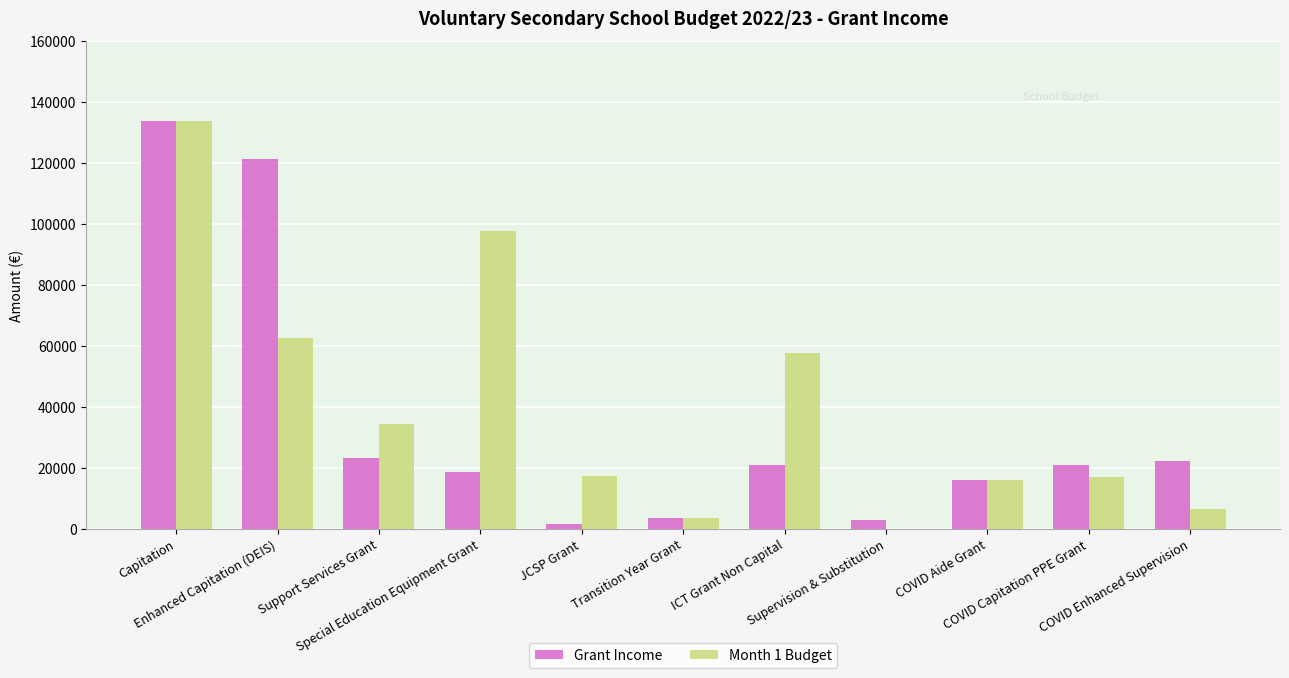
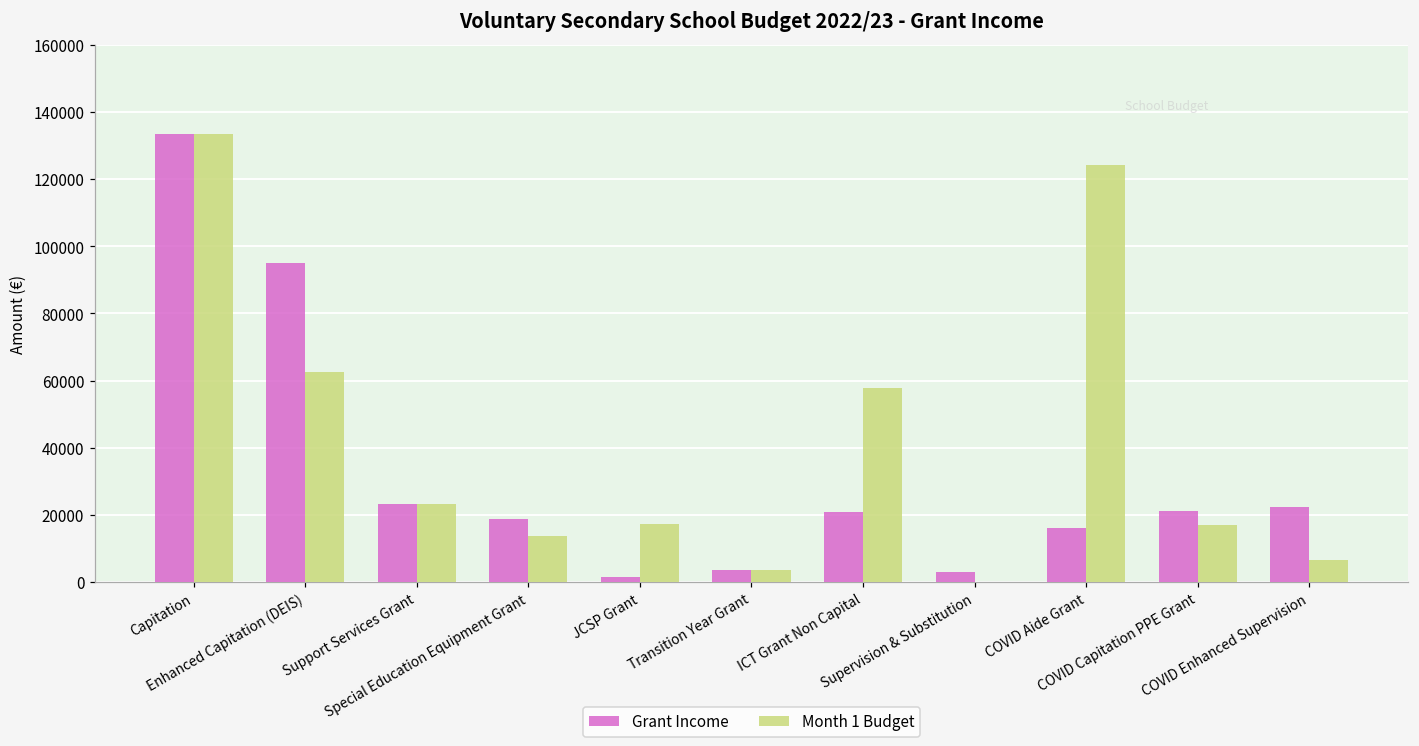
  {
    "Grant Income": {
      "Capitation": 134000,
-     "Enhanced Capitation (DEIS)": 121000,
+     "Enhanced Capitation (DEIS)": 95000,
      "Support Services Grant": 23000,
      "Special Education Equipment Grant": 19000,
      "JCSP Grant": 2000,
      "Transition Year Grant": 3000,
      "ICT Grant Non Capital": 21000,
      "Supervision & Substitution": 3000,
      "COVID Aide Grant": 16000,
      "COVID Capitation PPE Grant": 21000,
      "COVID Enhanced Supervision": 22000
    },
    "Month 1 Budget": {
      "Capitation": 134000,
      "Enhanced Capitation (DEIS)": 62000,
-     "Support Services Grant": 34000,
-     "Special Education Equipment Grant": 98000,
+     "Support Services Grant": 23000,
+     "Special Education Equipment Grant": 14000,
      "JCSP Grant": 17000,
      "Transition Year Grant": 3000,
      "ICT Grant Non Capital": 58000,
-     "COVID Aide Grant": 16000,
+     "COVID Aide Grant": 124000,
      "COVID Capitation PPE Grant": 17000,
      "COVID Enhanced Supervision": 7000
    }
  }
